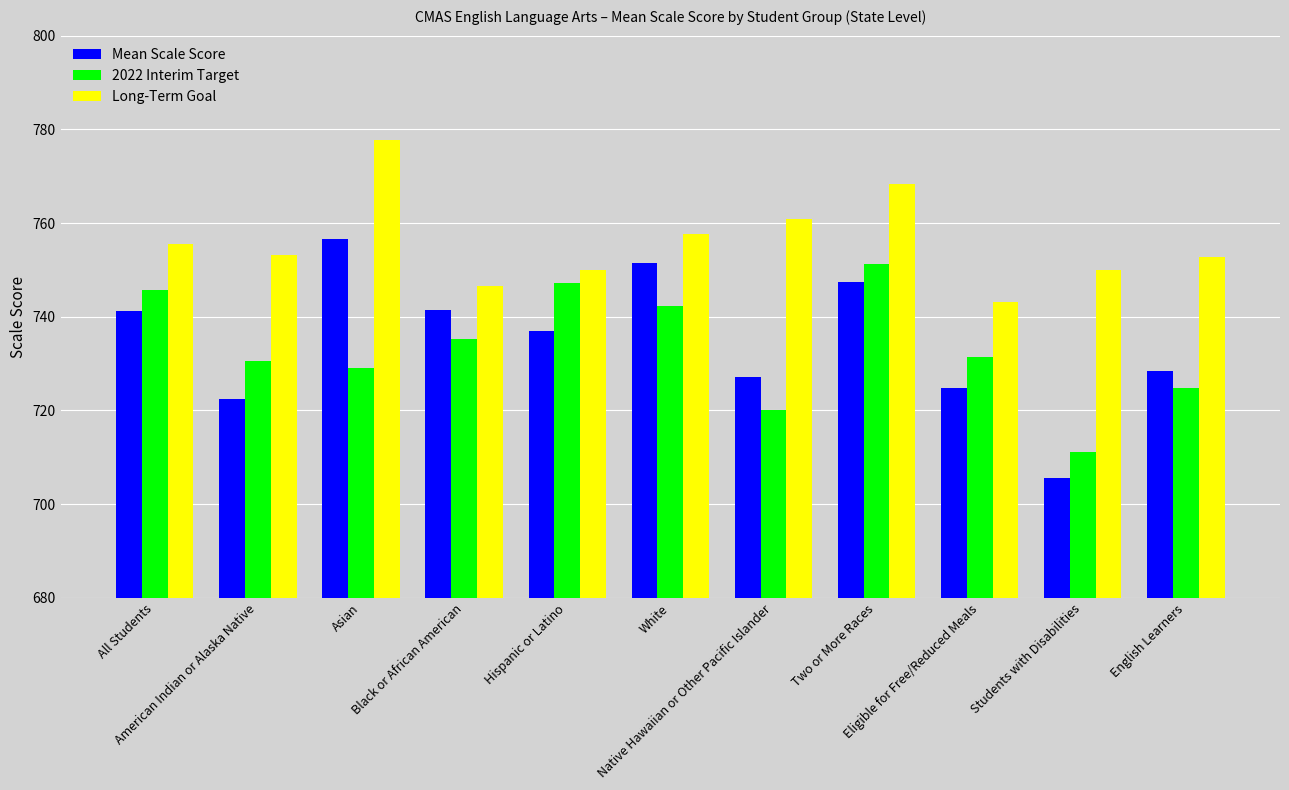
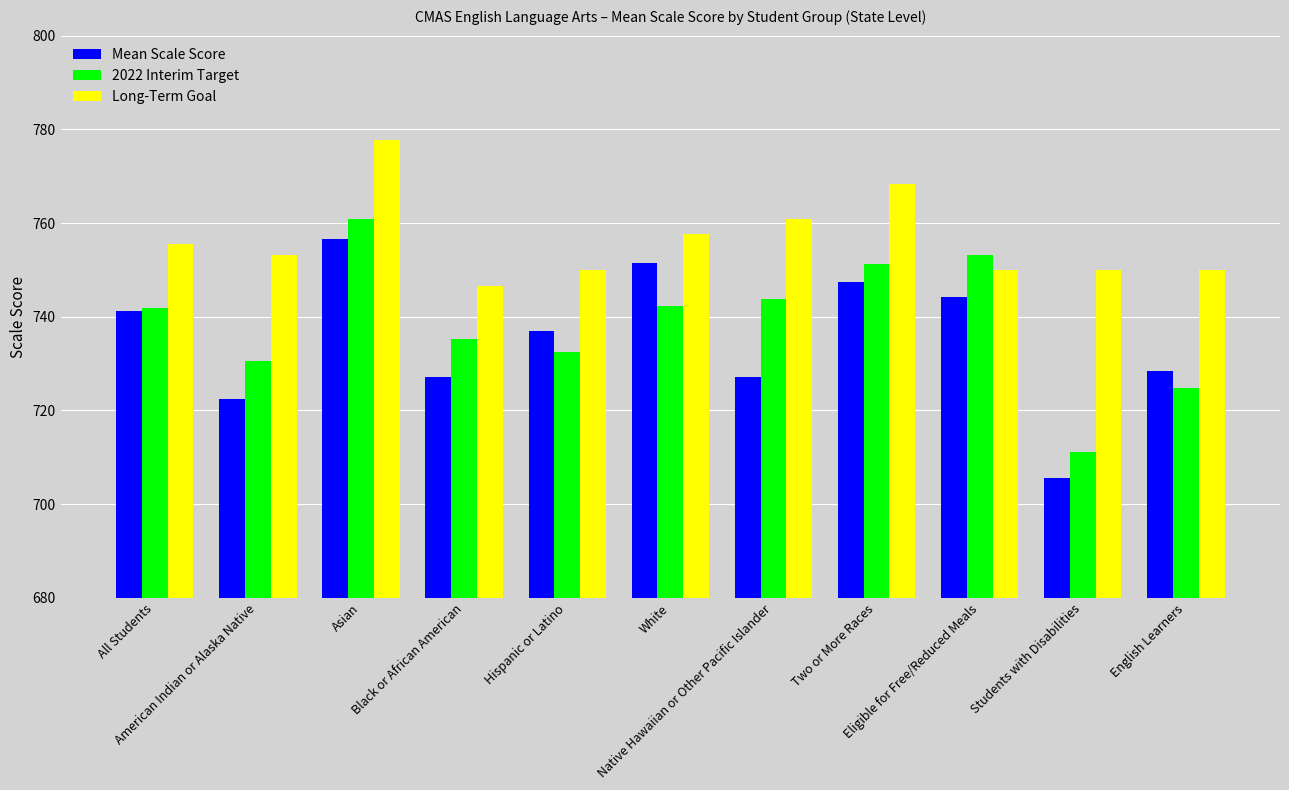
  {
    "Mean Scale Score": {
      "All Students": 741,
      "American Indian or Alaska Native": 722,
      "Asian": 757,
-     "Black or African American": 741,
+     "Black or African American": 727,
      "Hispanic or Latino": 737,
      "White": 752,
      "Native Hawaiian or Other Pacific Islander": 727,
      "Two or More Races": 748,
-     "Eligible for Free/Reduced Meals": 725,
+     "Eligible for Free/Reduced Meals": 744,
      "Students with Disabilities": 706,
      "English Learners": 728
    },
    "2022 Interim Target": {
-     "All Students": 746,
+     "All Students": 742,
      "American Indian or Alaska Native": 731,
-     "Asian": 729,
+     "Asian": 761,
      "Black or African American": 735,
-     "Hispanic or Latino": 747,
+     "Hispanic or Latino": 733,
      "White": 742,
-     "Native Hawaiian or Other Pacific Islander": 720,
+     "Native Hawaiian or Other Pacific Islander": 744,
      "Two or More Races": 751,
-     "Eligible for Free/Reduced Meals": 732,
+     "Eligible for Free/Reduced Meals": 753,
      "Students with Disabilities": 711,
      "English Learners": 725
    },
    "Long-Term Goal": {
      "All Students": 756,
      "American Indian or Alaska Native": 753,
      "Asian": 778,
      "Black or African American": 747,
      "Hispanic or Latino": 750,
      "White": 758,
      "Native Hawaiian or Other Pacific Islander": 761,
      "Two or More Races": 768,
-     "Eligible for Free/Reduced Meals": 743,
+     "Eligible for Free/Reduced Meals": 750,
      "Students with Disabilities": 750,
-     "English Learners": 753
+     "English Learners": 750
    }
  }
